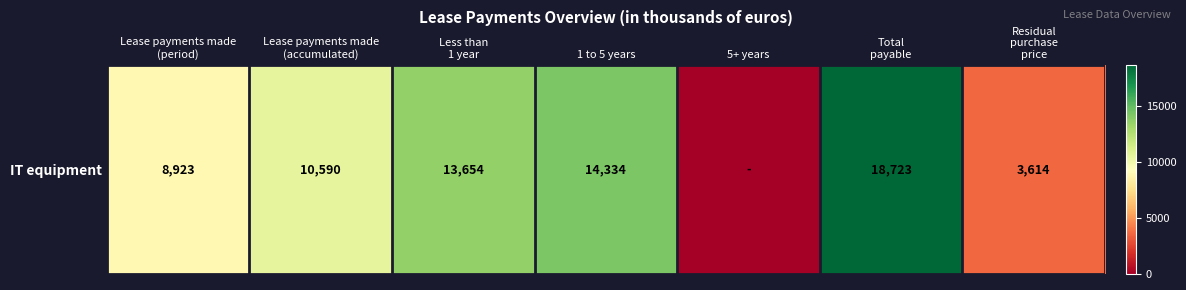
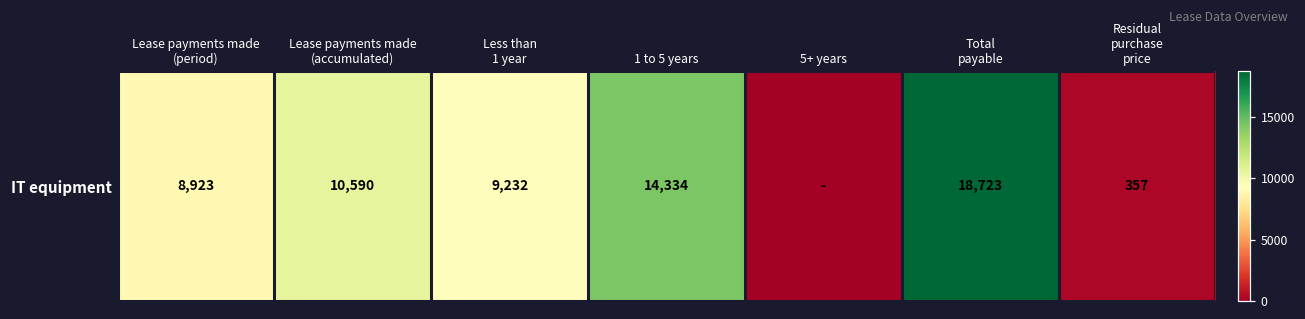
  {
    "IT equipment": {
      "Lease payments made (period)": "8,923",
      "Lease payments made (accumulated)": "10,590",
-     "Less than 1 year": "13,654",
+     "Less than 1 year": "9,232",
      "1 to 5 years": "14,334",
      "Total payable": "18,723",
-     "Residual purchase price": "3,614"
+     "Residual purchase price": "357"
    }
  }
